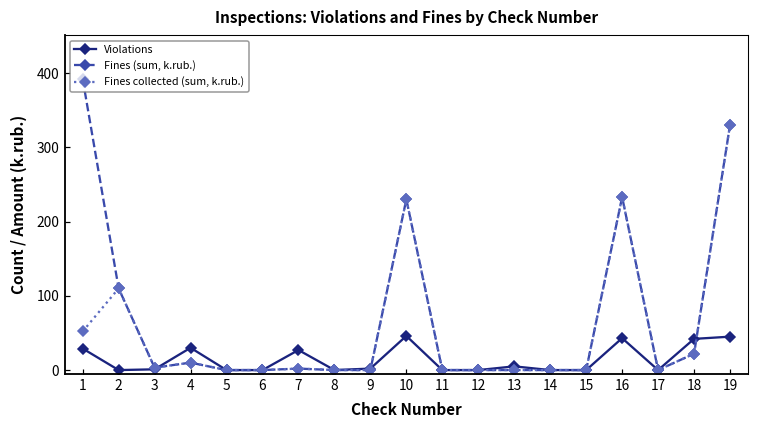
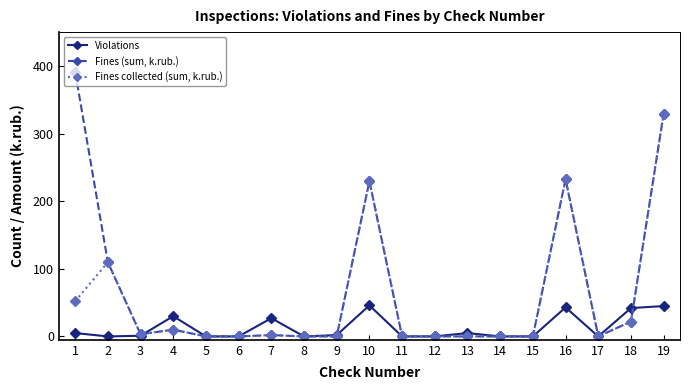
  {
    "Violations": {
-     "1": 30,
+     "1": 10,
      "2": 0,
      "4": 30,
      "7": 30,
      "10": 50,
      "13": 10,
      "16": 40,
      "18": 40,
      "19": 50
    }
  }
